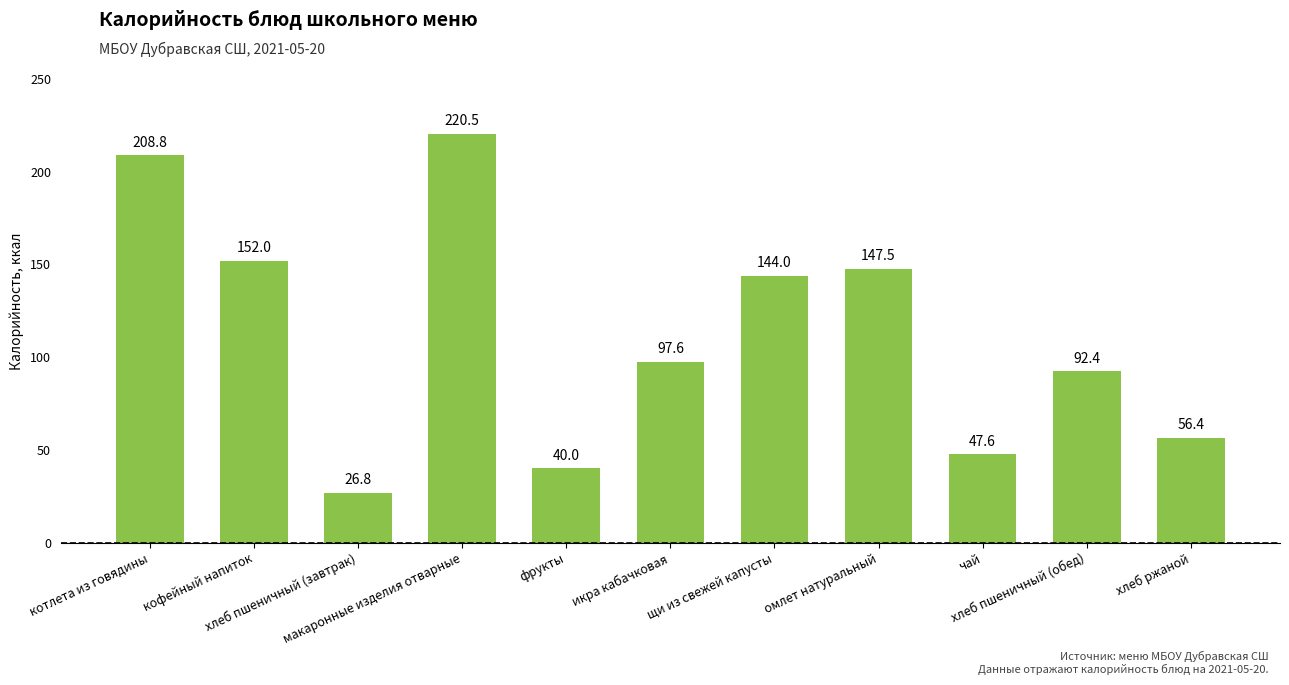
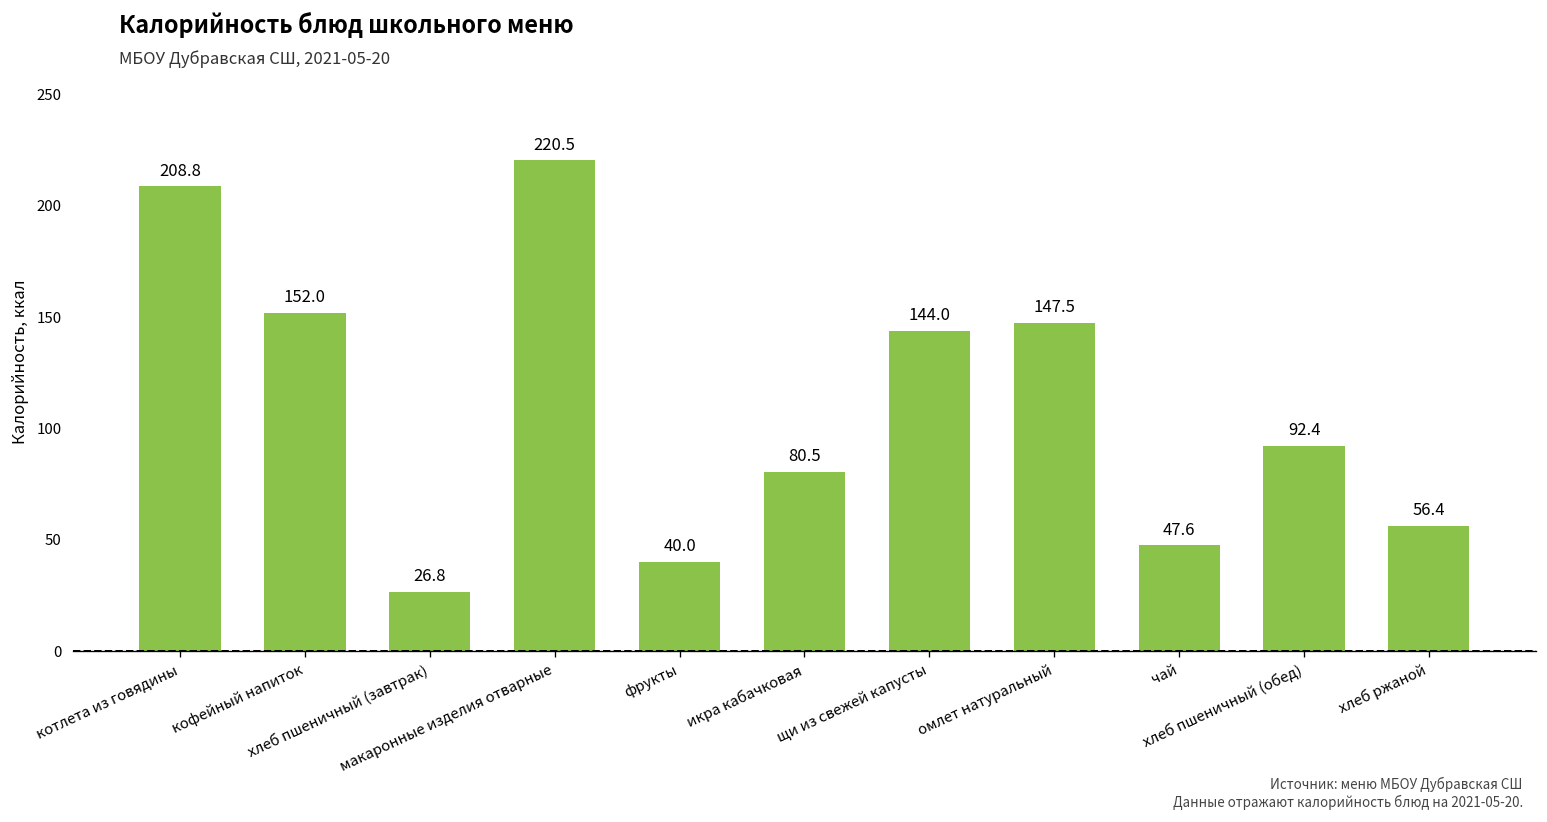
  {
    "котлета из говядины": 208.8,
    "кофейный напиток": 152.0,
    "хлеб пшеничный (завтрак)": 26.8,
    "макаронные изделия отварные": 220.5,
    "фрукты": 40.0,
-   "икра кабачковая": 97.6,
+   "икра кабачковая": 80.5,
    "щи из свежей капусты": 144.0,
    "омлет натуральный": 147.5,
    "чай": 47.6,
    "хлеб пшеничный (обед)": 92.4,
    "хлеб ржаной": 56.4
  }
